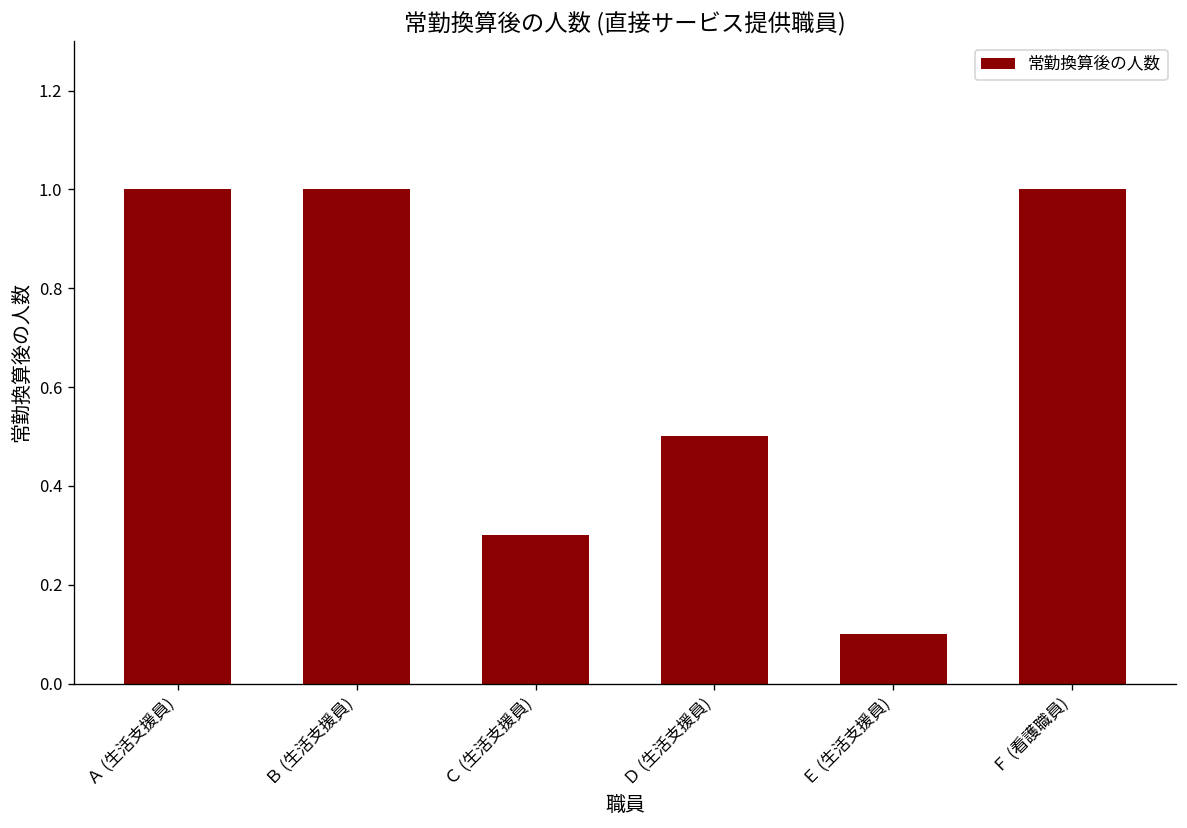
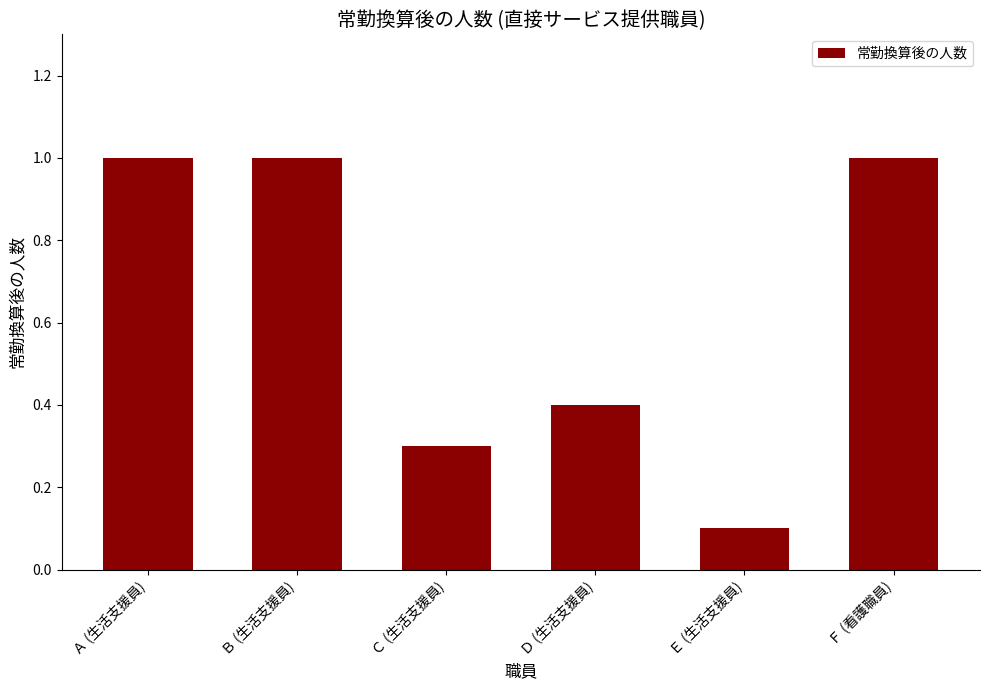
  {
    "Ａ (生活支援員)": 1.0,
    "Ｂ (生活支援員)": 1.0,
    "Ｃ (生活支援員)": 0.3,
-   "Ｄ (生活支援員)": 0.5,
+   "Ｄ (生活支援員)": 0.4,
    "Ｅ (生活支援員)": 0.1,
    "Ｆ (看護職員)": 1.0
  }
